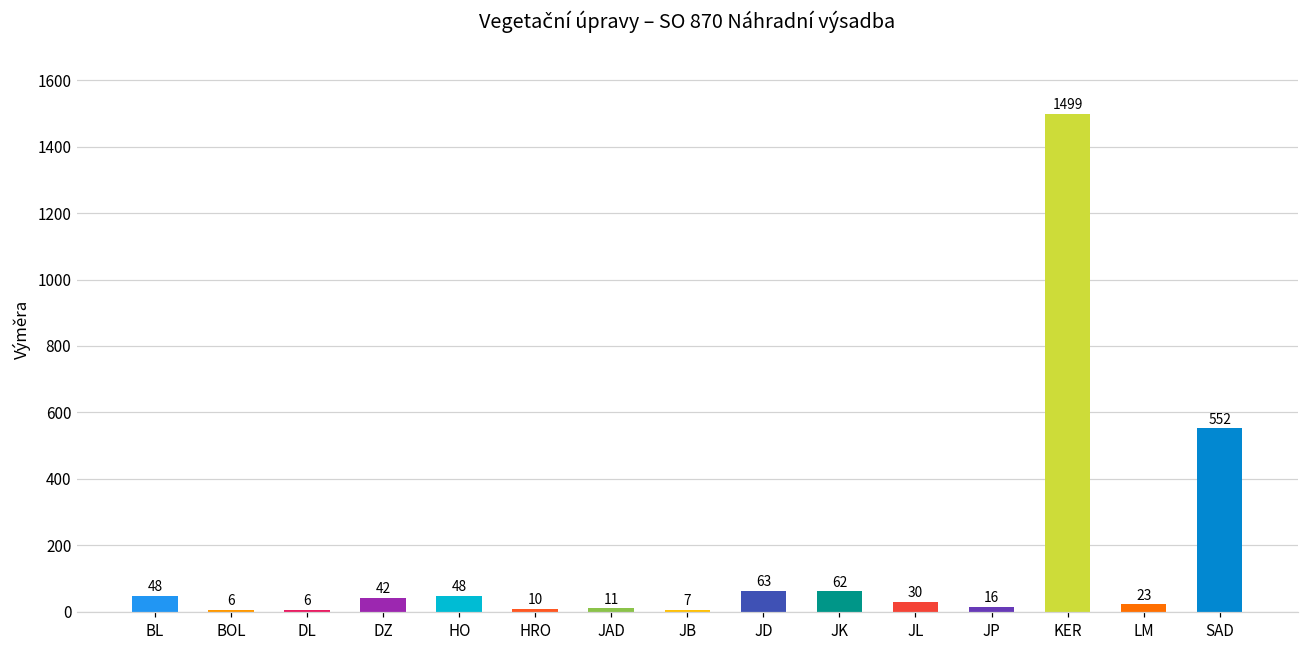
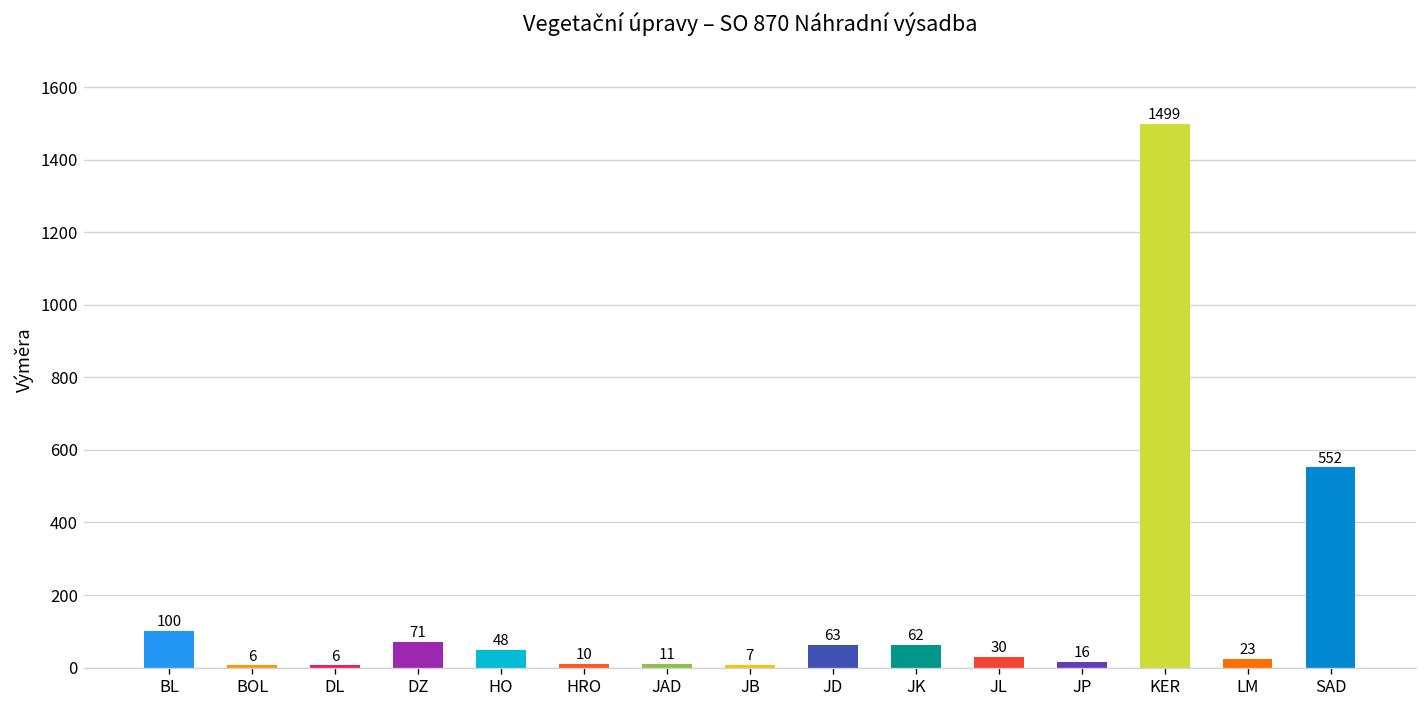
  {
-   "BL": 48,
+   "BL": 100,
    "BOL": 6,
    "DL": 6,
-   "DZ": 42,
+   "DZ": 71,
    "HO": 48,
    "HRO": 10,
    "JAD": 11,
    "JB": 7,
    "JD": 63,
    "JK": 62,
    "JL": 30,
    "JP": 16,
    "KER": 1499,
    "LM": 23,
    "SAD": 552
  }
